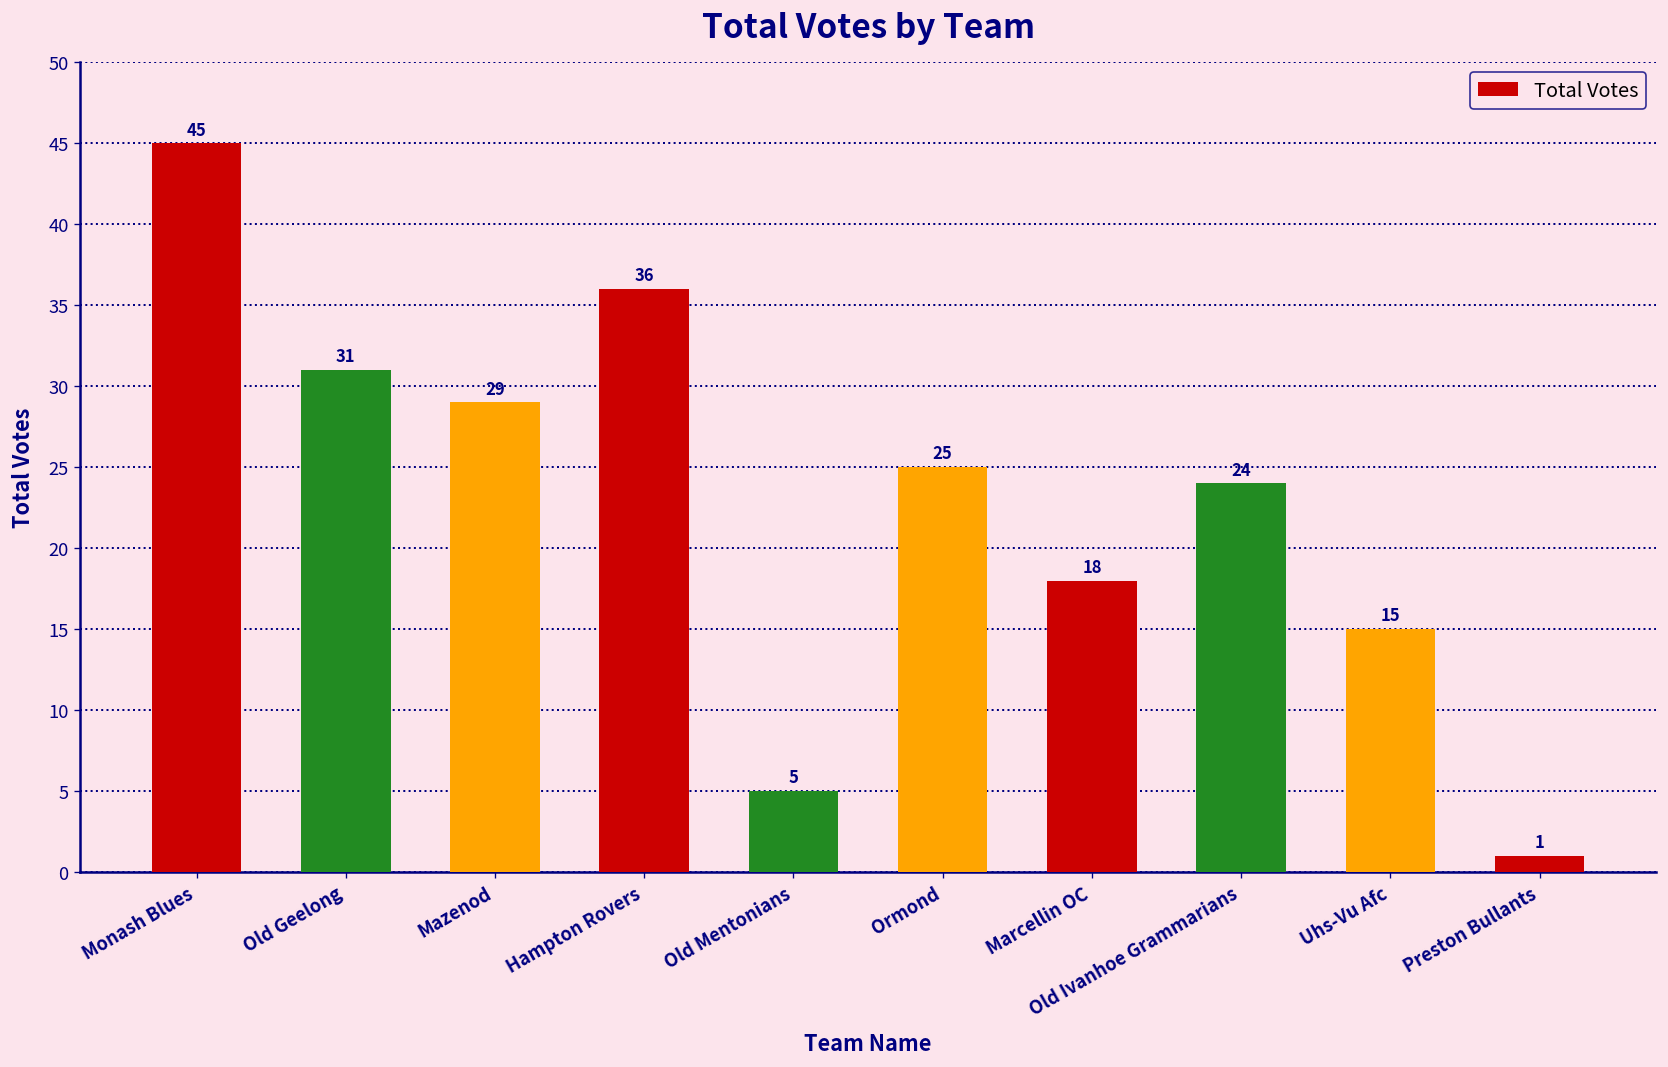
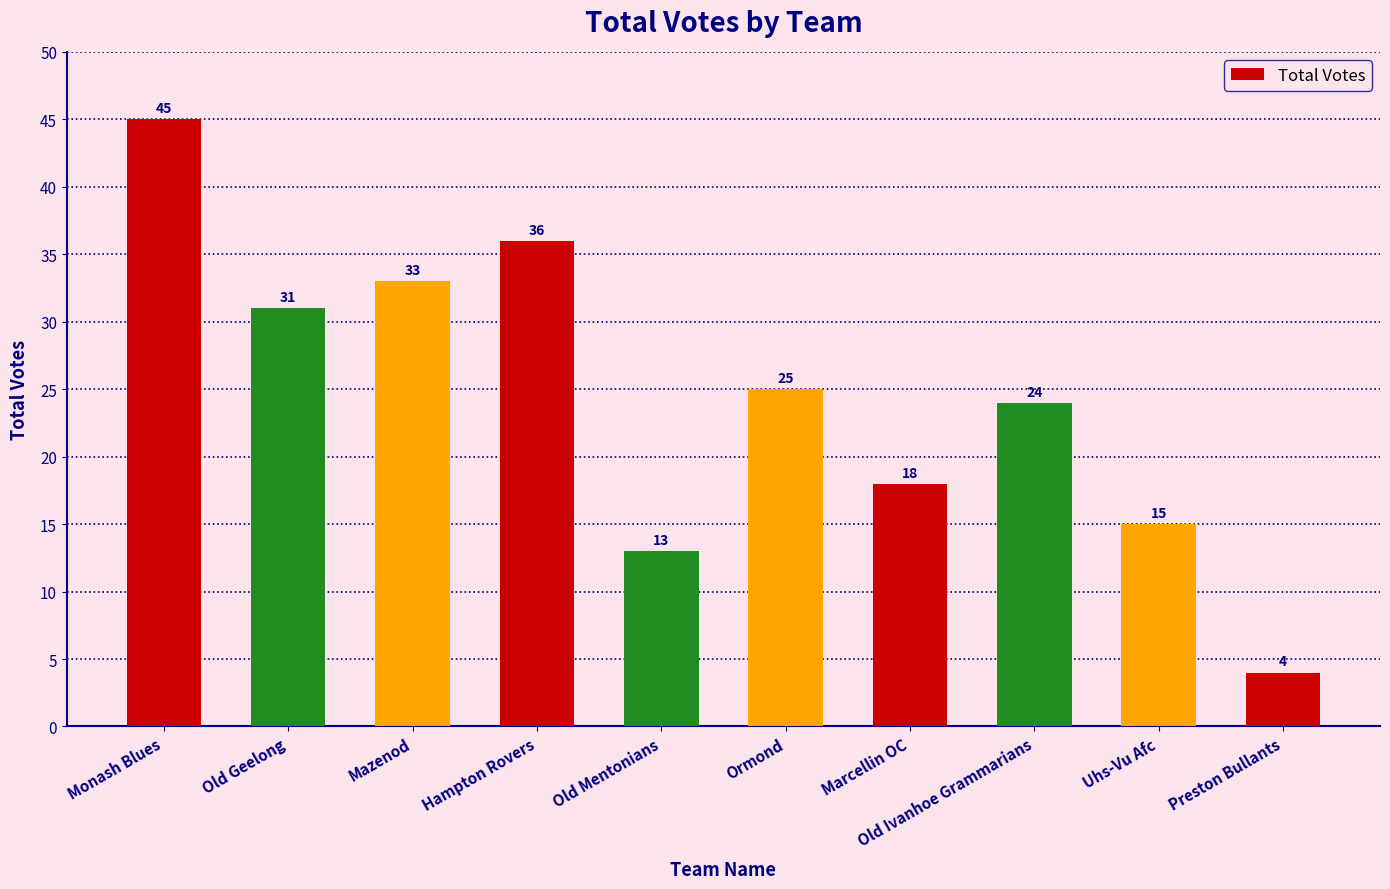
  {
    "Monash Blues": 45,
    "Old Geelong": 31,
-   "Mazenod": 29,
+   "Mazenod": 33,
    "Hampton Rovers": 36,
-   "Old Mentonians": 5,
+   "Old Mentonians": 13,
    "Ormond": 25,
    "Marcellin OC": 18,
    "Old Ivanhoe Grammarians": 24,
    "Uhs-Vu Afc": 15,
-   "Preston Bullants": 1
+   "Preston Bullants": 4
  }
